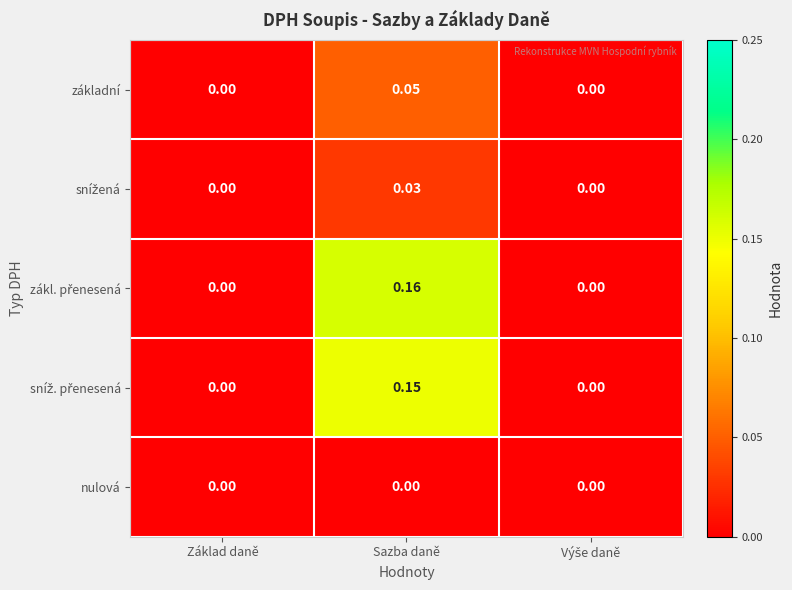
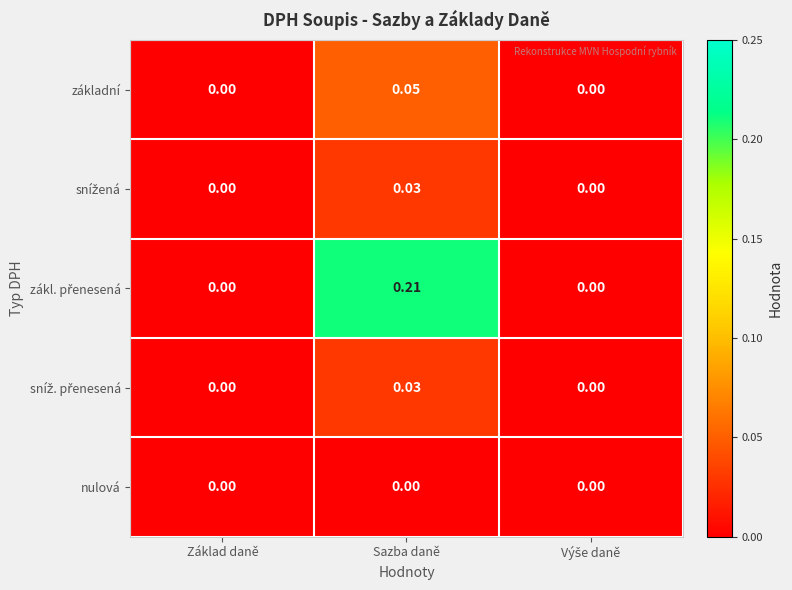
  {
    "základní": {
      "Základ daně": 0.00,
      "Sazba daně": 0.05
    },
    "snížená": {
      "Základ daně": 0.00,
      "Sazba daně": 0.03,
      "Výše daně": 0.00
    },
    "zákl. přenesená": {
      "Základ daně": 0.00,
-     "Sazba daně": 0.16,
+     "Sazba daně": 0.21,
      "Výše daně": 0.00
    },
    "sníž. přenesená": {
      "Základ daně": 0.00,
-     "Sazba daně": 0.15,
+     "Sazba daně": 0.03,
      "Výše daně": 0.00
    },
    "nulová": {
      "Základ daně": 0.00,
      "Sazba daně": 0.00,
      "Výše daně": 0.00
    }
  }
